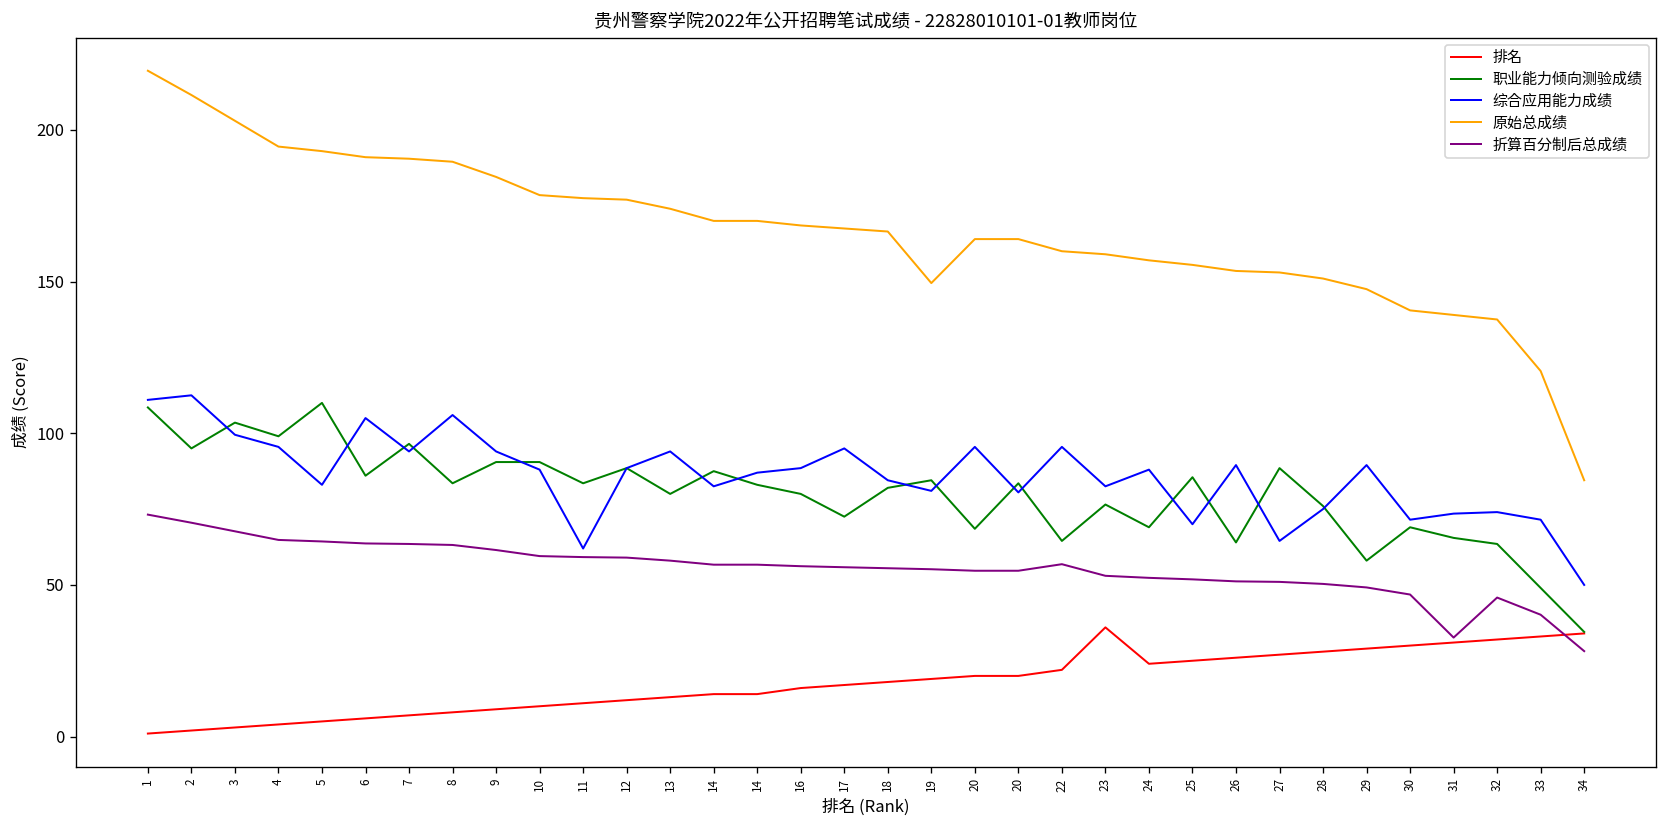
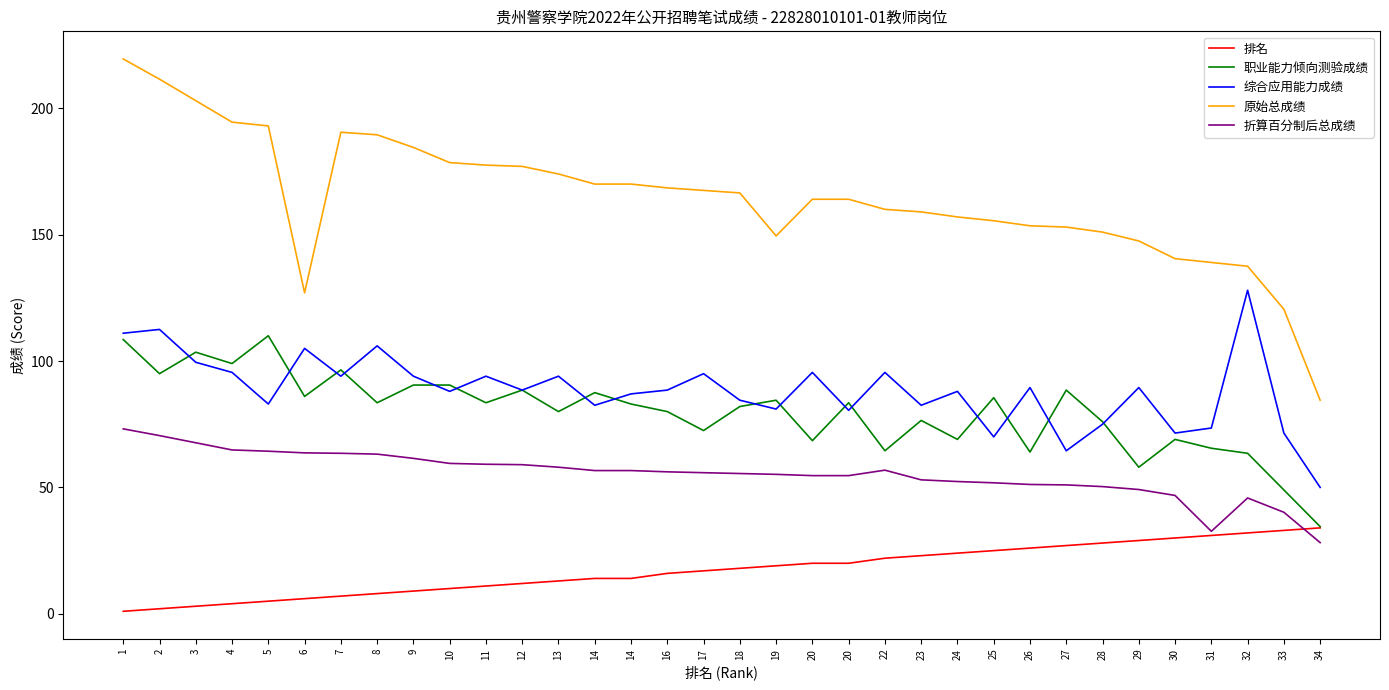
  {
    "排名": {
      "1": 1,
      "2": 2,
      "3": 3,
      "4": 4,
      "5": 5,
      "6": 6,
      "7": 7,
      "8": 8,
      "9": 9,
      "10": 10,
      "11": 11,
      "12": 12,
      "13": 13,
      "16": 16,
      "17": 17,
      "18": 18,
      "19": 19,
      "22": 22,
-     "23": 36,
+     "23": 23,
      "24": 24,
      "25": 25,
      "26": 26,
      "27": 27,
      "28": 28,
      "29": 29,
      "30": 30,
      "31": 31,
      "32": 32,
      "33": 33
    },
    "职业能力倾向测验成绩": {
      "1": 109,
      "2": 95,
      "3": 104,
      "4": 99,
      "5": 110,
      "6": 86,
      "7": 97,
      "8": 84,
      "9": 91,
      "10": 91,
      "11": 84,
      "13": 80,
      "16": 80,
      "17": 73,
      "18": 82,
      "19": 85,
      "22": 65,
      "23": 77,
      "24": 69,
      "25": 86,
      "26": 64,
      "27": 89,
      "29": 58,
      "30": 69,
      "31": 66,
      "32": 64,
      "33": 49
    },
    "综合应用能力成绩": {
      "1": 111,
      "2": 113,
      "3": 100,
      "4": 96,
      "5": 83,
      "6": 105,
      "7": 94,
      "8": 106,
      "9": 94,
      "10": 88,
-     "11": 62,
+     "11": 94,
      "13": 94,
      "16": 89,
      "17": 95,
      "18": 85,
      "19": 81,
      "22": 96,
      "23": 83,
      "24": 88,
      "25": 70,
      "26": 90,
      "27": 65,
      "29": 90,
      "30": 72,
      "31": 74,
-     "32": 74,
+     "32": 128,
      "33": 72,
      "34": 50
    },
    "原始总成绩": {
      "1": 220,
      "2": 212,
      "3": 203,
      "4": 195,
      "5": 193,
-     "6": 191,
+     "6": 127,
      "7": 191,
      "8": 190,
      "9": 185,
      "10": 179,
      "11": 178,
      "12": 177,
      "13": 174,
      "16": 169,
      "17": 168,
      "18": 167,
      "19": 150,
      "22": 160,
      "23": 159,
      "24": 157,
      "25": 156,
      "26": 154,
      "27": 153,
      "28": 151,
      "29": 148,
      "30": 141,
      "31": 139,
      "32": 138,
      "33": 121,
      "34": 85
    },
    "折算百分制后总成绩": {
      "1": 73,
      "2": 71,
      "3": 68,
      "4": 65,
      "5": 64,
      "6": 64,
      "7": 64,
      "8": 63,
      "9": 62,
      "10": 60,
      "11": 59,
      "12": 59,
      "13": 58,
      "16": 56,
      "17": 56,
      "18": 56,
      "19": 55,
      "22": 57,
      "23": 53,
      "24": 52,
      "25": 52,
      "26": 51,
      "27": 51,
      "28": 50,
      "29": 49,
      "30": 47,
      "31": 33,
      "32": 46,
      "33": 40,
      "34": 28
    }
  }
